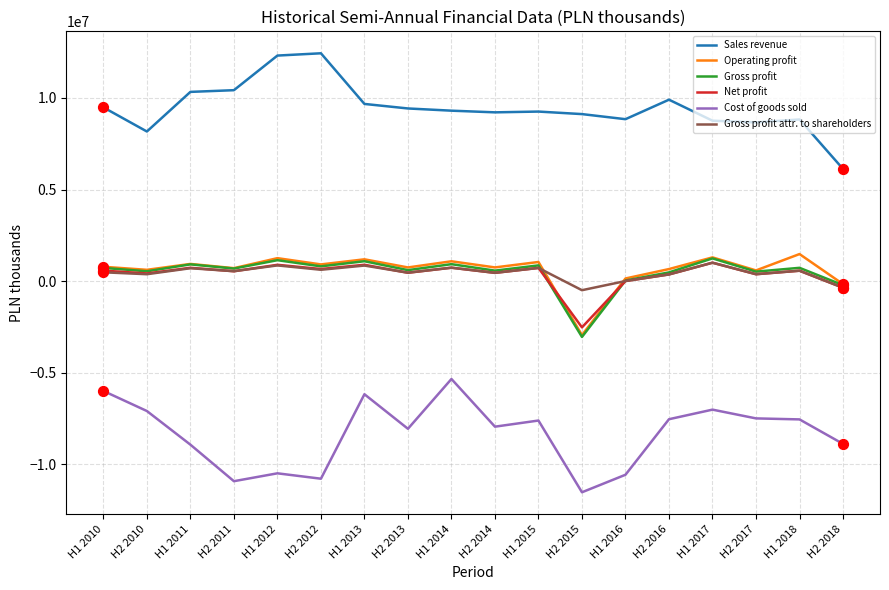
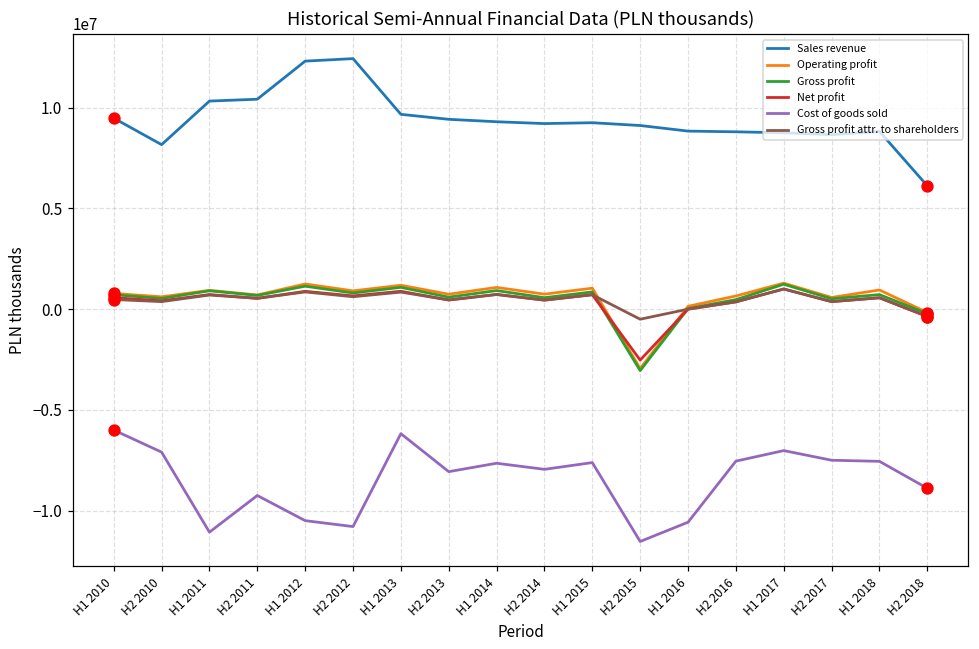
  {
    "Sales revenue": {
      "H2 2010": 8200000,
      "H1 2011": 10300000,
      "H2 2011": 10400000,
      "H1 2012": 12300000,
      "H2 2012": 12400000,
      "H1 2013": 9700000,
      "H2 2013": 9400000,
      "H1 2014": 9300000,
      "H2 2014": 9200000,
      "H1 2015": 9300000,
      "H2 2015": 9100000,
      "H1 2016": 8800000,
-     "H2 2016": 9900000
+     "H2 2016": 8800000
    },
    "Operating profit": {
      "H2 2013": 700000,
      "H1 2014": 1100000,
      "H2 2014": 700000,
      "H1 2015": 1000000,
      "H2 2016": 700000,
-     "H1 2018": 1500000
+     "H1 2018": 1000000
    },
    "Gross profit": {
      "H2 2013": 600000,
      "H1 2014": 900000,
      "H1 2018": 700000
    },
    "Net profit": {
      "H2 2015": -2500000
    },
    "Cost of goods sold": {
      "H2 2010": -7100000,
-     "H1 2011": -8900000,
-     "H2 2011": -10900000,
+     "H1 2011": -11100000,
+     "H2 2011": -9200000,
      "H1 2012": -10500000,
      "H2 2012": -10800000,
      "H1 2013": -6200000,
      "H2 2013": -8100000,
-     "H1 2014": -5300000,
+     "H1 2014": -7600000,
      "H2 2014": -7900000,
      "H1 2015": -7600000,
      "H2 2015": -11500000,
      "H1 2016": -10600000,
      "H2 2016": -7500000,
      "H1 2017": -7000000,
      "H2 2017": -7500000,
      "H1 2018": -7500000
    },
    "Gross profit attr. to shareholders": {
      "H2 2015": -500000
    }
  }
